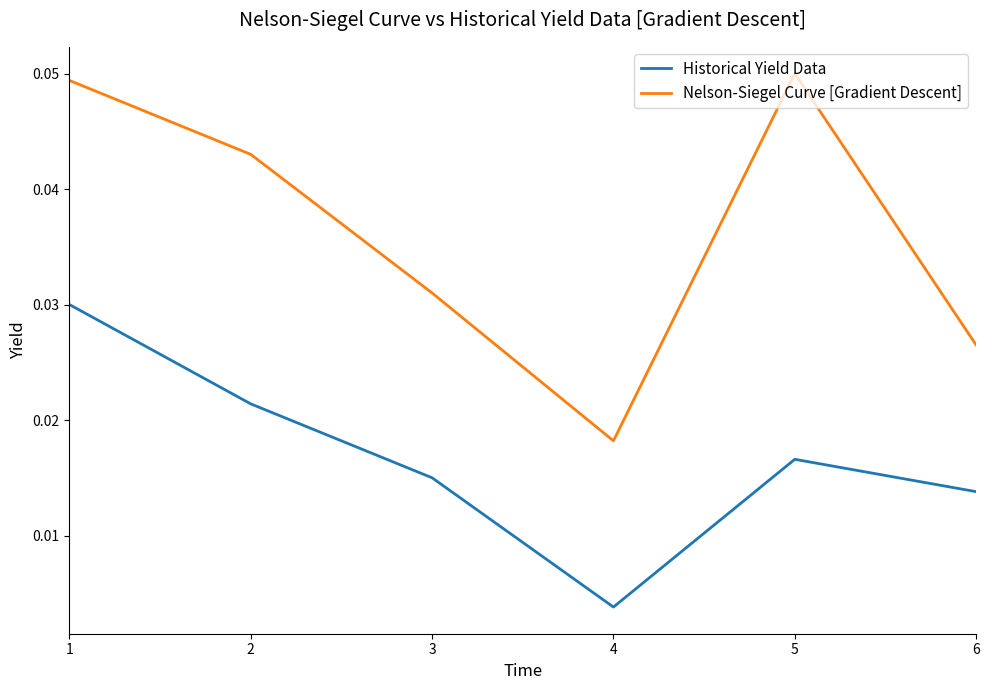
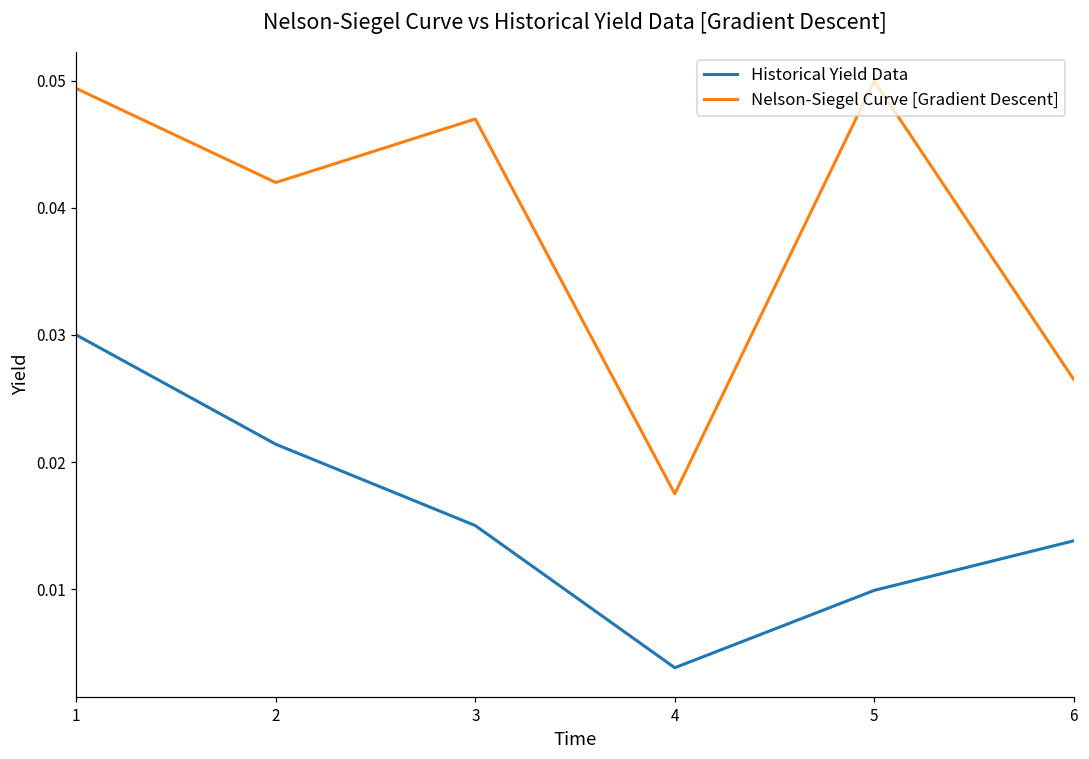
  {
    "Historical Yield Data": {
      "1": 0.0300,
      "2": 0.0214,
      "3": 0.0150,
      "4": 0.0038,
-     "5": 0.0166,
+     "5": 0.0099,
      "6": 0.0138
    },
    "Nelson-Siegel Curve [Gradient Descent]": {
      "1": 0.0494,
-     "2": 0.043,
-     "3": 0.031,
-     "4": 0.0182,
+     "2": 0.042,
+     "3": 0.047,
+     "4": 0.0175,
      "6": 0.0265
    }
  }
